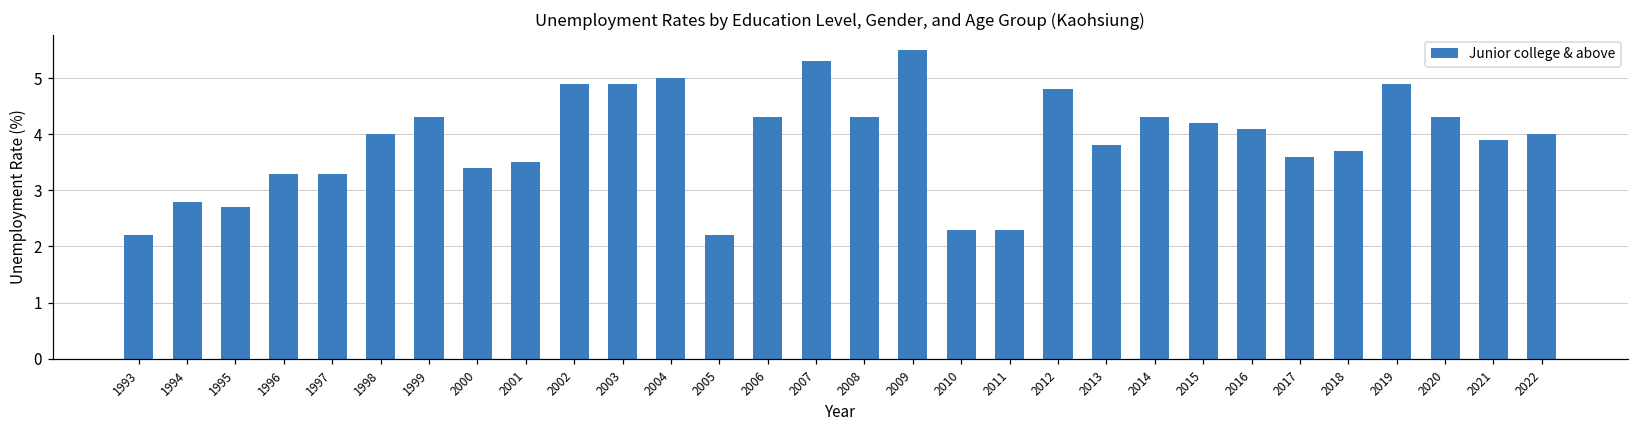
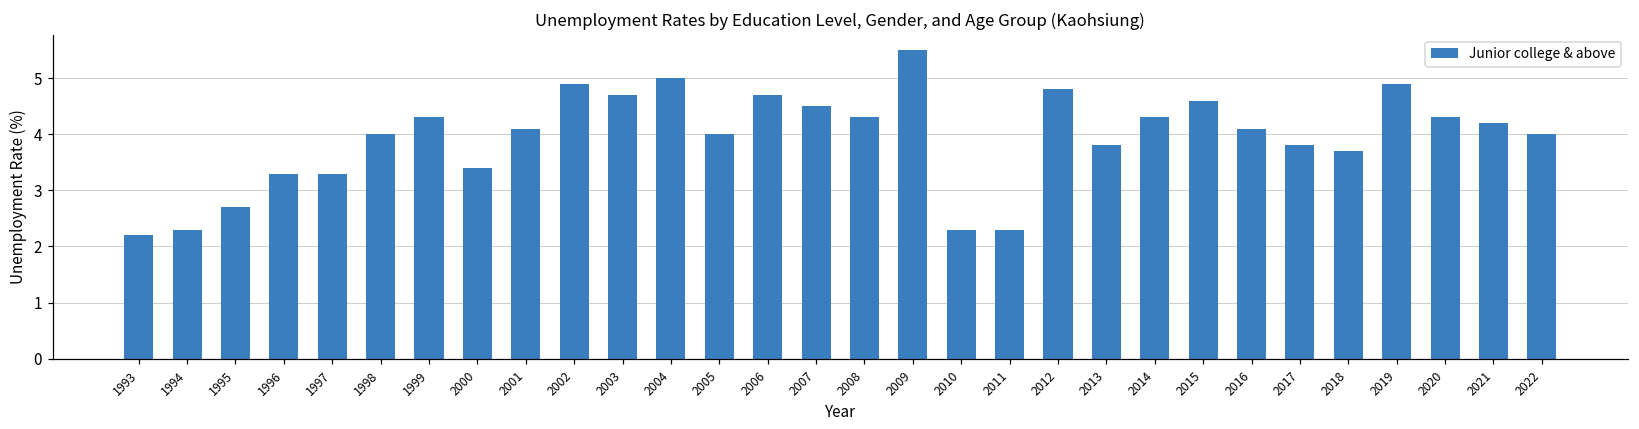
  {
    "1993": 2.2,
-   "1994": 2.8,
+   "1994": 2.3,
    "1995": 2.7,
    "1996": 3.3,
    "1997": 3.3,
    "1998": 4.0,
    "1999": 4.3,
    "2000": 3.4,
-   "2001": 3.5,
+   "2001": 4.1,
    "2002": 4.9,
-   "2003": 4.9,
+   "2003": 4.7,
    "2004": 5.0,
-   "2005": 2.2,
-   "2006": 4.3,
-   "2007": 5.3,
+   "2005": 4.0,
+   "2006": 4.7,
+   "2007": 4.5,
    "2008": 4.3,
    "2009": 5.5,
    "2010": 2.3,
    "2011": 2.3,
    "2012": 4.8,
    "2013": 3.8,
    "2014": 4.3,
-   "2015": 4.2,
+   "2015": 4.6,
    "2016": 4.1,
-   "2017": 3.6,
+   "2017": 3.8,
    "2018": 3.7,
    "2019": 4.9,
    "2020": 4.3,
-   "2021": 3.9,
+   "2021": 4.2,
    "2022": 4.0
  }
